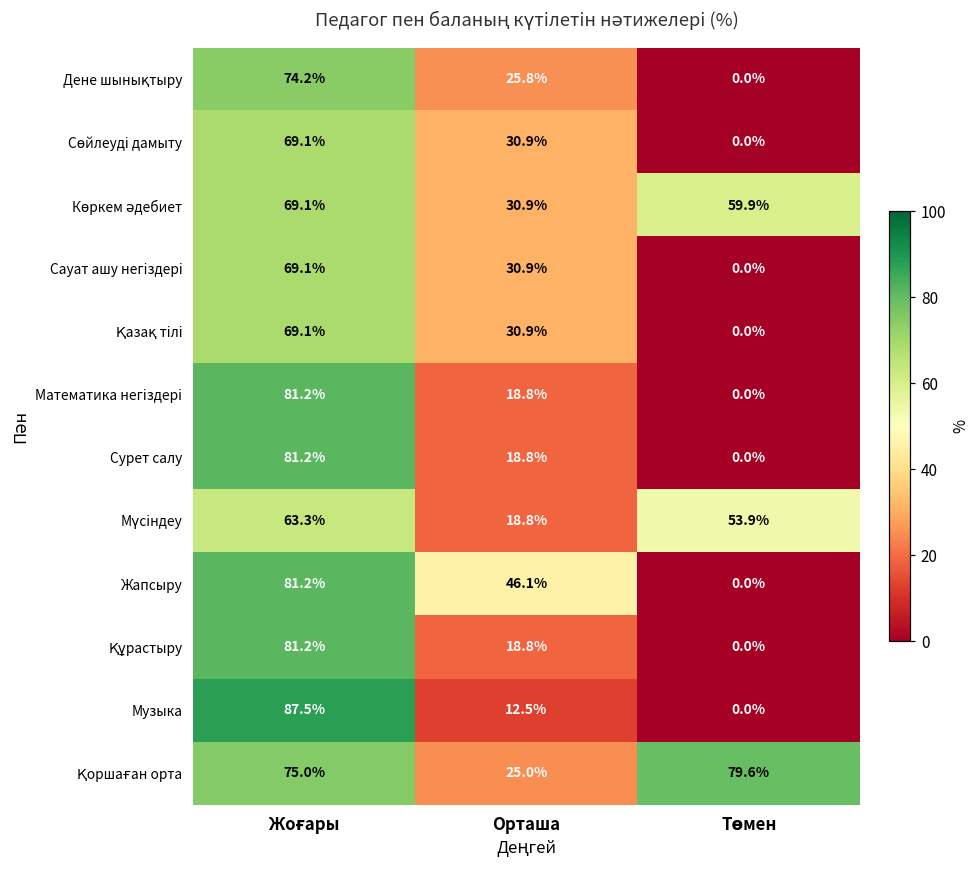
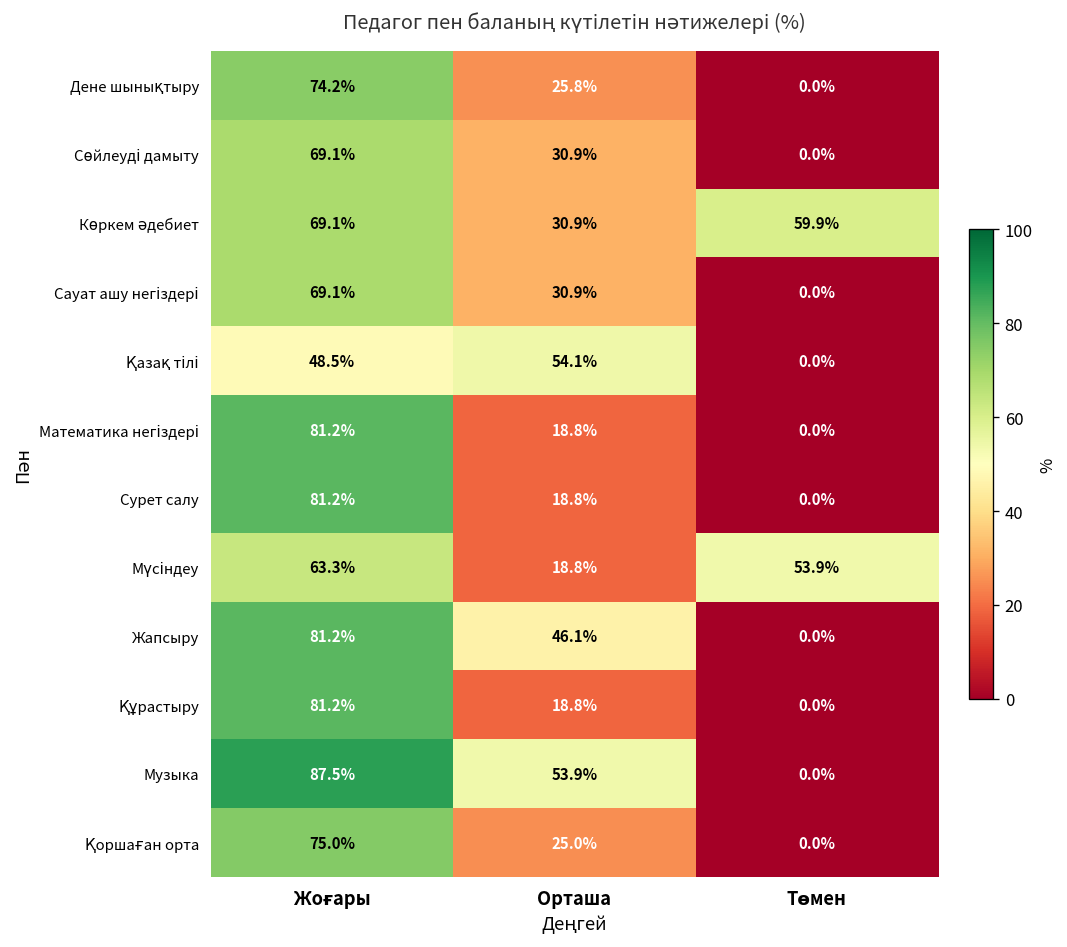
  {
    "Дене шынықтыру": {
      "Жоғары": "74.2%",
      "Орташа": "25.8%",
      "Төмен": "0.0%"
    },
    "Сөйлеуді дамыту": {
      "Жоғары": "69.1%",
      "Орташа": "30.9%",
      "Төмен": "0.0%"
    },
    "Көркем әдебиет": {
      "Жоғары": "69.1%",
      "Орташа": "30.9%",
      "Төмен": "59.9%"
    },
    "Сауат ашу негіздері": {
      "Жоғары": "69.1%",
      "Орташа": "30.9%",
      "Төмен": "0.0%"
    },
    "Қазақ тілі": {
-     "Жоғары": "69.1%",
-     "Орташа": "30.9%",
+     "Жоғары": "48.5%",
+     "Орташа": "54.1%",
      "Төмен": "0.0%"
    },
    "Математика негіздері": {
      "Жоғары": "81.2%",
      "Орташа": "18.8%",
      "Төмен": "0.0%"
    },
    "Сурет салу": {
      "Жоғары": "81.2%",
      "Орташа": "18.8%",
      "Төмен": "0.0%"
    },
    "Мүсіндеу": {
      "Жоғары": "63.3%",
      "Орташа": "18.8%",
      "Төмен": "53.9%"
    },
    "Жапсыру": {
      "Жоғары": "81.2%",
      "Орташа": "46.1%",
      "Төмен": "0.0%"
    },
    "Құрастыру": {
      "Жоғары": "81.2%",
      "Орташа": "18.8%",
      "Төмен": "0.0%"
    },
    "Музыка": {
      "Жоғары": "87.5%",
-     "Орташа": "12.5%",
+     "Орташа": "53.9%",
      "Төмен": "0.0%"
    },
    "Қоршаған орта": {
      "Жоғары": "75.0%",
      "Орташа": "25.0%",
-     "Төмен": "79.6%"
+     "Төмен": "0.0%"
    }
  }
